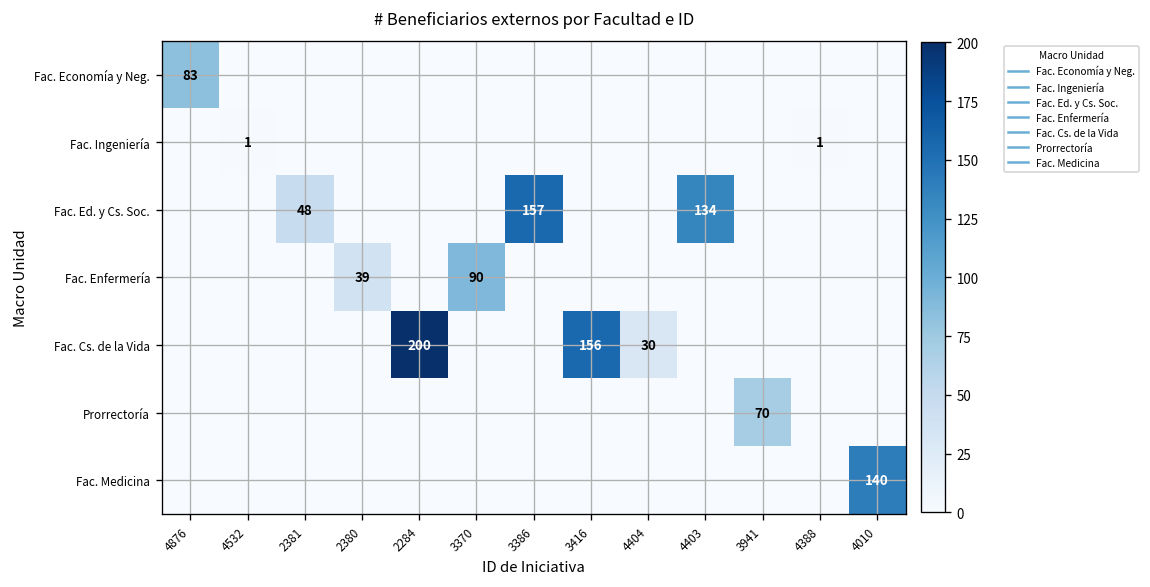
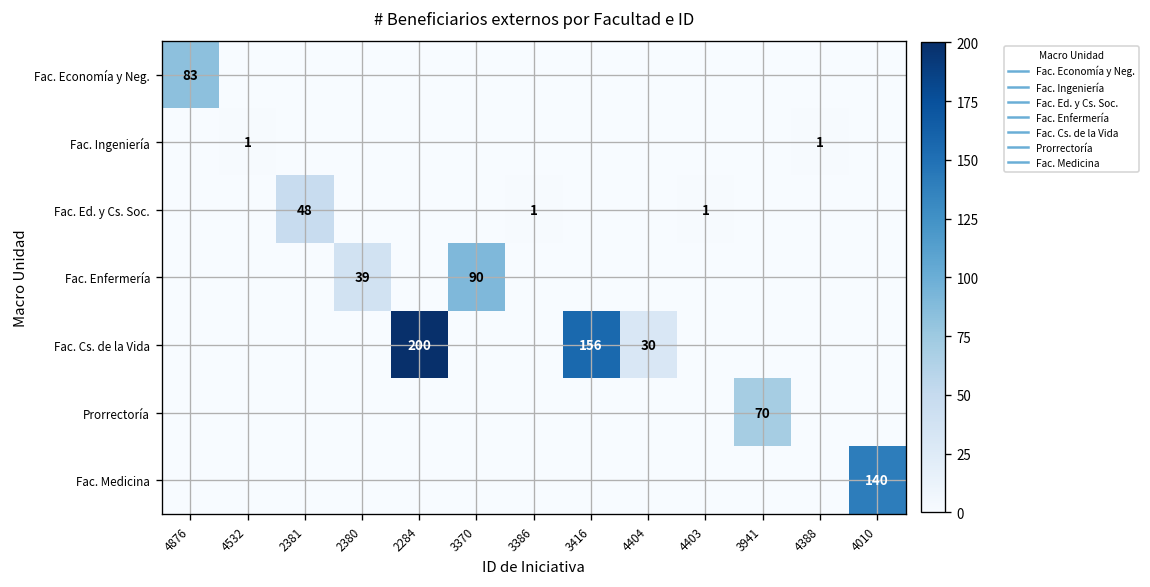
  {
    "Fac. Economía y Neg.": {
      "4876": 83
    },
    "Fac. Ingeniería": {
      "4532": 1,
      "4388": 1
    },
    "Fac. Ed. y Cs. Soc.": {
      "2381": 48,
-     "3386": 157,
-     "4403": 134
+     "3386": 1,
+     "4403": 1
    },
    "Fac. Enfermería": {
      "2380": 39,
      "3370": 90
    },
    "Fac. Cs. de la Vida": {
      "2284": 200,
      "3416": 156,
      "4404": 30
    },
    "Prorrectoría": {
      "3941": 70
    },
    "Fac. Medicina": {
      "4010": 140
    }
  }
